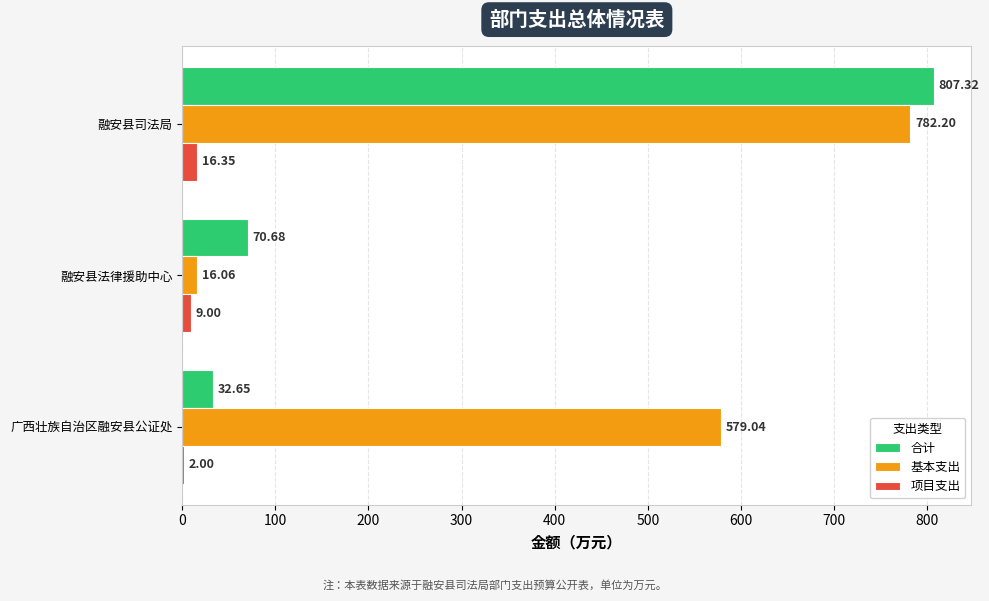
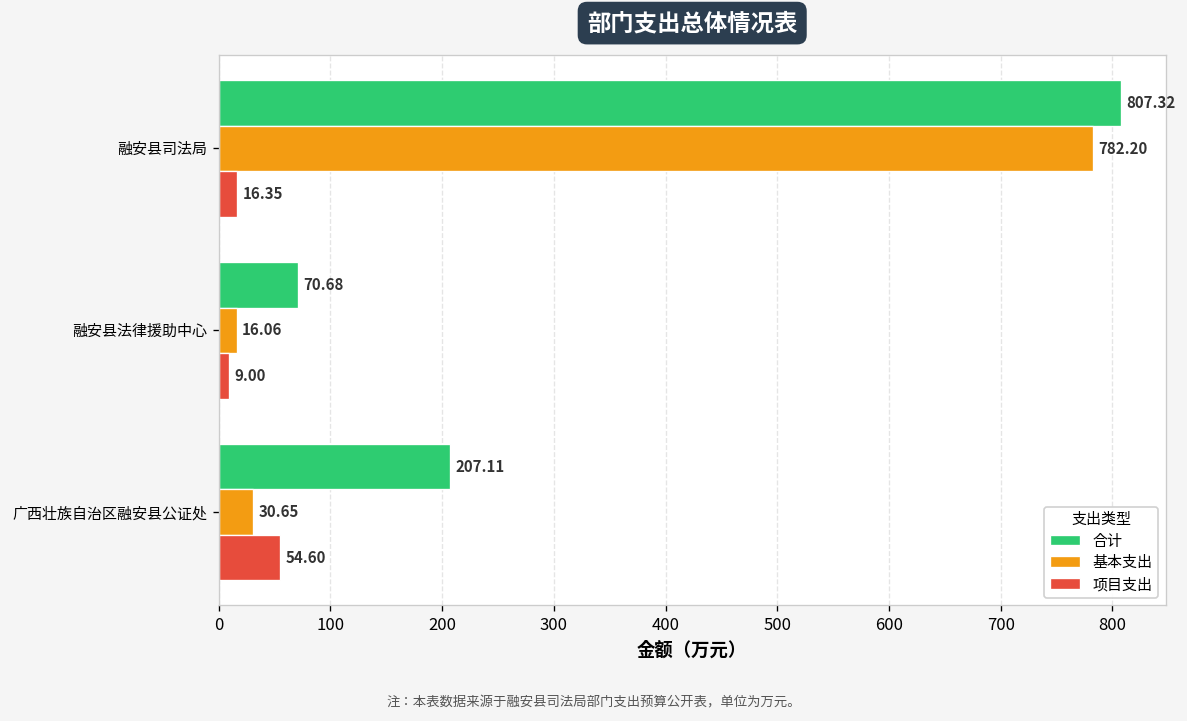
  {
    "合计": {
      "融安县司法局": 807.32,
      "融安县法律援助中心": 70.68,
-     "广西壮族自治区融安县公证处": 32.65
+     "广西壮族自治区融安县公证处": 207.11
    },
    "基本支出": {
      "融安县司法局": 782.20,
      "融安县法律援助中心": 16.06,
-     "广西壮族自治区融安县公证处": 579.04
+     "广西壮族自治区融安县公证处": 30.65
    },
    "项目支出": {
      "融安县司法局": 16.35,
      "融安县法律援助中心": 9.00,
-     "广西壮族自治区融安县公证处": 2.00
+     "广西壮族自治区融安县公证处": 54.60
    }
  }
